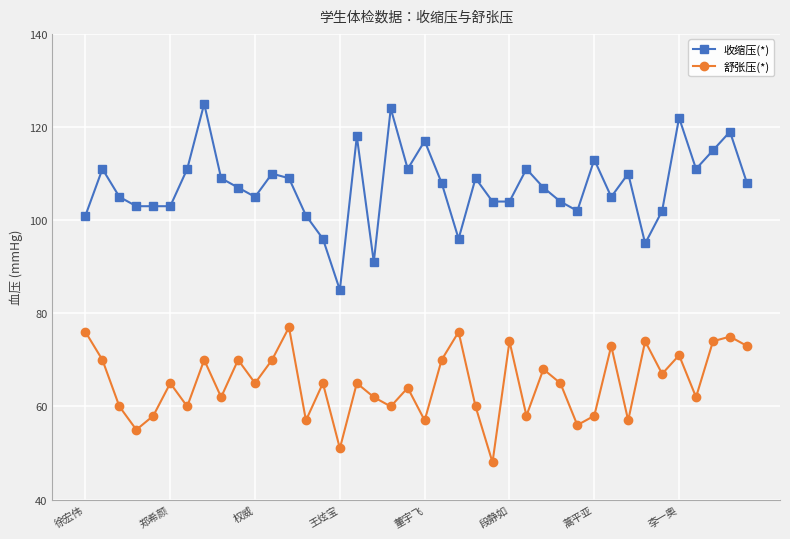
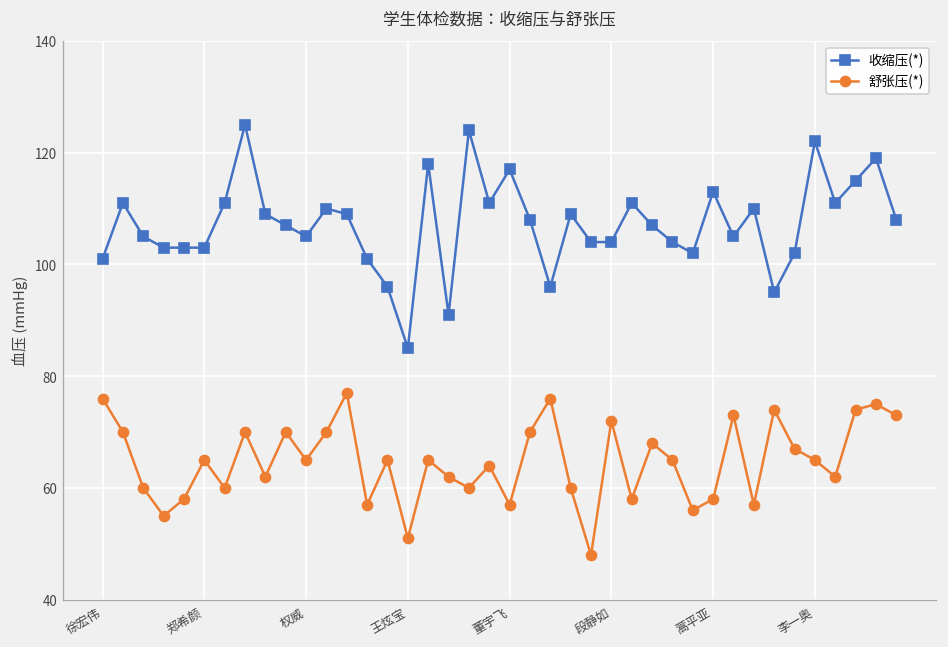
  {
    "收缩压(*)": {
      "徐宏伟": 101,
      "郑希颜": 103,
      "权威": 105,
      "王炫宝": 85,
      "董宇飞": 117,
      "段静如": 104,
      "蒿平亚": 113,
      "李一奥": 122
    },
    "舒张压(*)": {
      "徐宏伟": 76,
      "郑希颜": 65,
      "权威": 65,
      "王炫宝": 51,
      "董宇飞": 57,
-     "段静如": 74,
+     "段静如": 72,
      "蒿平亚": 58,
-     "李一奥": 71
+     "李一奥": 65
    }
  }
